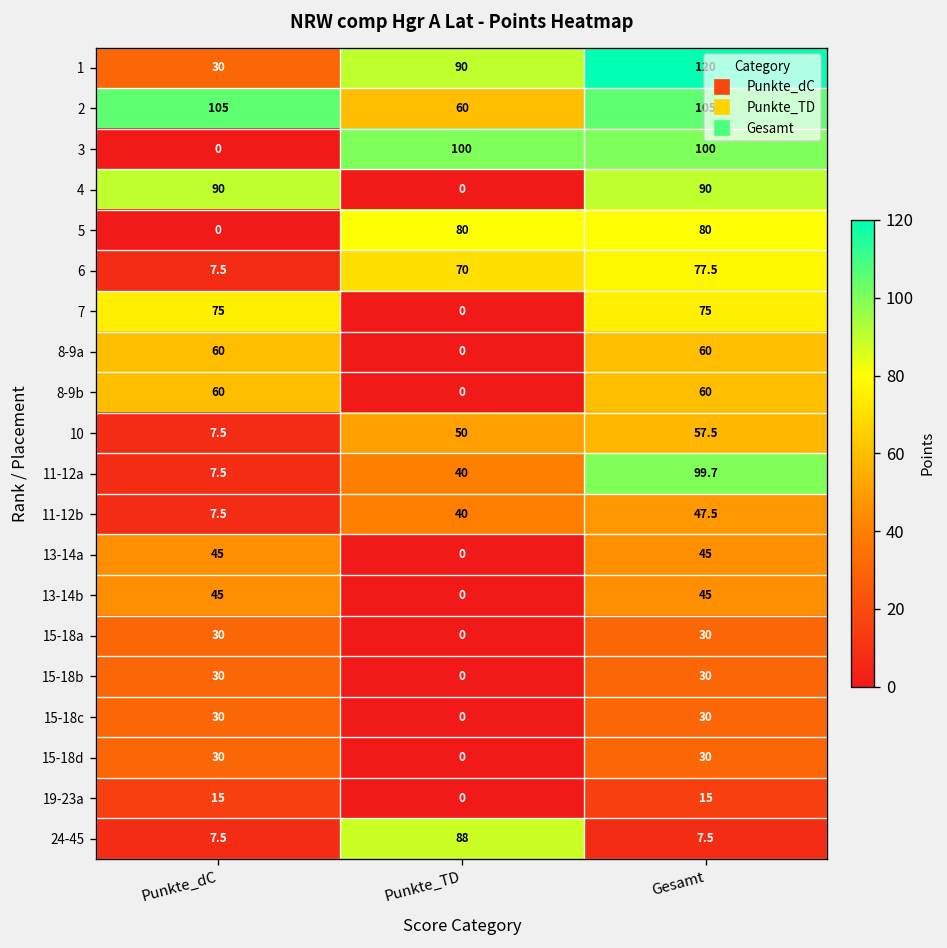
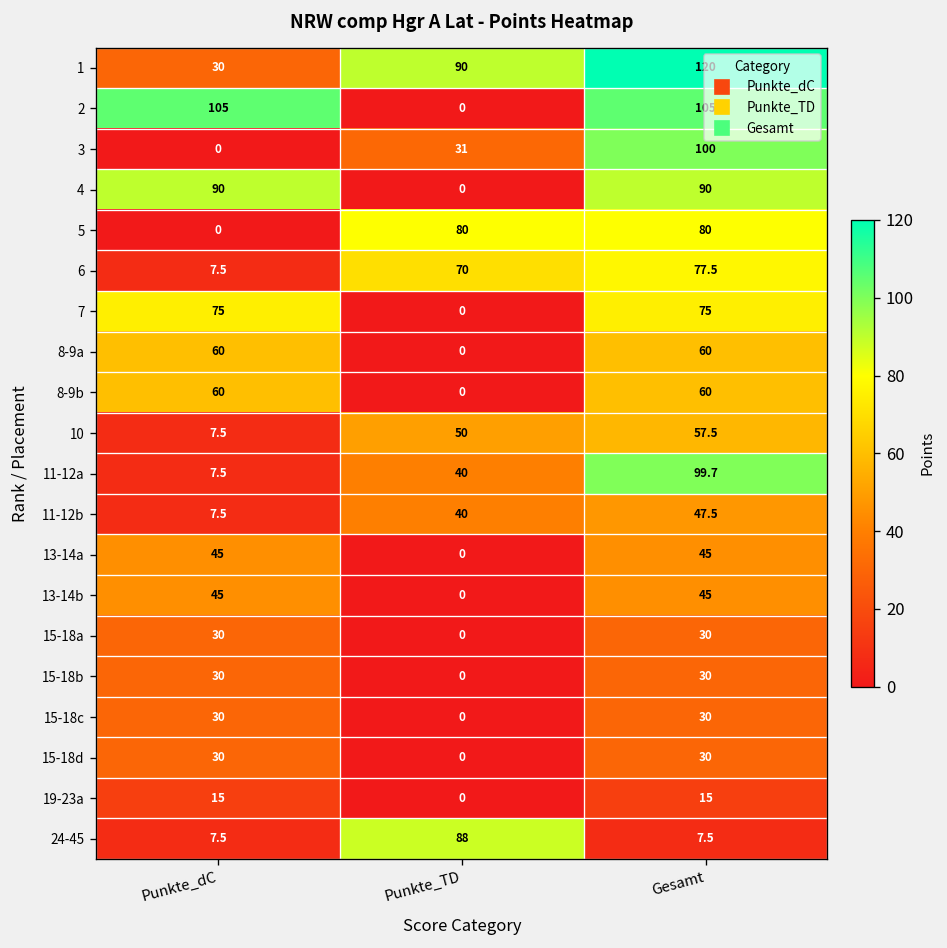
  {
    "1": {
      "Punkte_dC": 30,
      "Punkte_TD": 90
    },
    "2": {
      "Punkte_dC": 105,
-     "Punkte_TD": 60
+     "Punkte_TD": 0
    },
    "3": {
      "Punkte_dC": 0,
-     "Punkte_TD": 100,
+     "Punkte_TD": 31,
      "Gesamt": 100
    },
    "4": {
      "Punkte_dC": 90,
      "Punkte_TD": 0,
      "Gesamt": 90
    },
    "5": {
      "Punkte_dC": 0,
      "Punkte_TD": 80,
      "Gesamt": 80
    },
    "6": {
      "Punkte_dC": 7.5,
      "Punkte_TD": 70,
      "Gesamt": 77.5
    },
    "7": {
      "Punkte_dC": 75,
      "Punkte_TD": 0,
      "Gesamt": 75
    },
    "8-9a": {
      "Punkte_dC": 60,
      "Punkte_TD": 0,
      "Gesamt": 60
    },
    "8-9b": {
      "Punkte_dC": 60,
      "Punkte_TD": 0,
      "Gesamt": 60
    },
    "10": {
      "Punkte_dC": 7.5,
      "Punkte_TD": 50,
      "Gesamt": 57.5
    },
    "11-12a": {
      "Punkte_dC": 7.5,
      "Punkte_TD": 40,
      "Gesamt": 99.7
    },
    "11-12b": {
      "Punkte_dC": 7.5,
      "Punkte_TD": 40,
      "Gesamt": 47.5
    },
    "13-14a": {
      "Punkte_dC": 45,
      "Punkte_TD": 0,
      "Gesamt": 45
    },
    "13-14b": {
      "Punkte_dC": 45,
      "Punkte_TD": 0,
      "Gesamt": 45
    },
    "15-18a": {
      "Punkte_dC": 30,
      "Punkte_TD": 0,
      "Gesamt": 30
    },
    "15-18b": {
      "Punkte_dC": 30,
      "Punkte_TD": 0,
      "Gesamt": 30
    },
    "15-18c": {
      "Punkte_dC": 30,
      "Punkte_TD": 0,
      "Gesamt": 30
    },
    "15-18d": {
      "Punkte_dC": 30,
      "Punkte_TD": 0,
      "Gesamt": 30
    },
    "19-23a": {
      "Punkte_dC": 15,
      "Punkte_TD": 0,
      "Gesamt": 15
    },
    "24-45": {
      "Punkte_dC": 7.5,
      "Punkte_TD": 88,
      "Gesamt": 7.5
    }
  }
